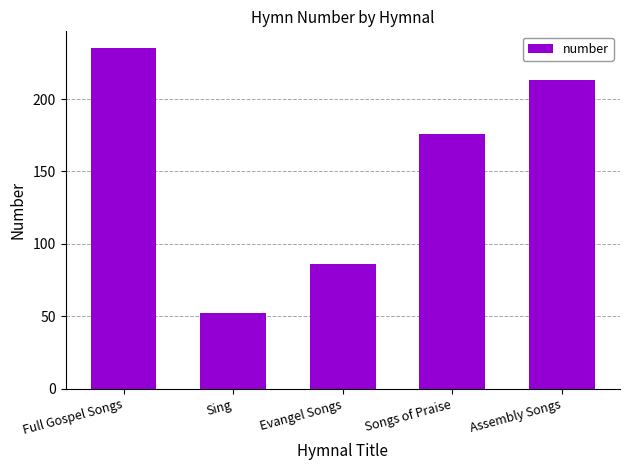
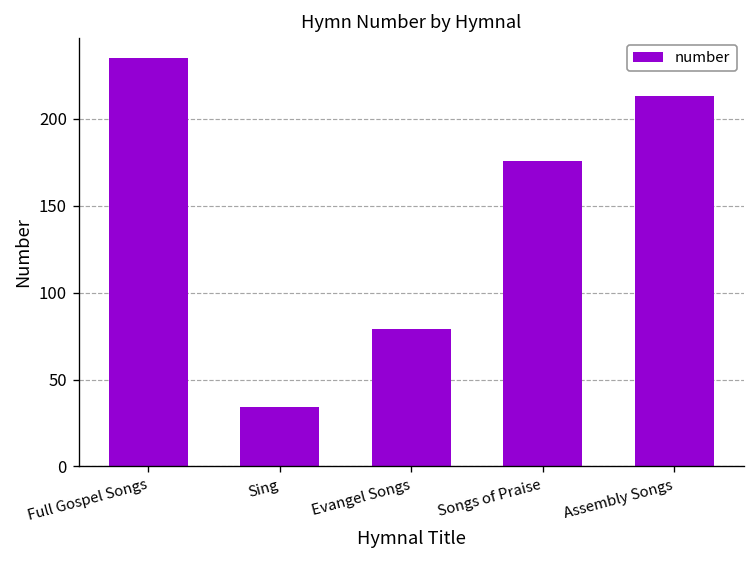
  {
    "Full Gospel Songs": 235,
-   "Sing": 52,
-   "Evangel Songs": 86,
+   "Sing": 34,
+   "Evangel Songs": 79,
    "Songs of Praise": 176,
    "Assembly Songs": 213
  }
